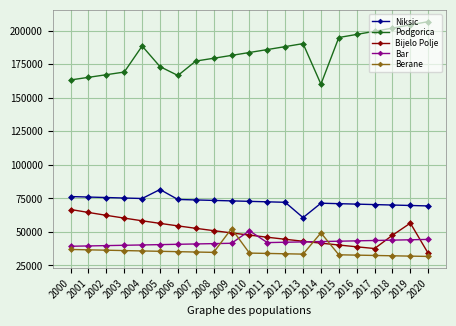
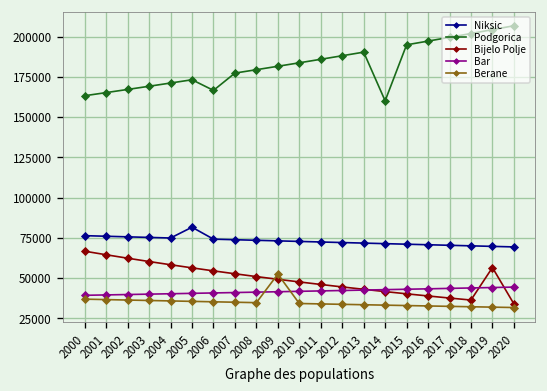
  {
    "Niksic": {
      "2000": 76000,
      "2001": 76000,
      "2002": 76000,
      "2003": 75000,
      "2004": 75000,
      "2005": 82000,
      "2006": 74000,
      "2007": 74000,
      "2008": 73000,
      "2009": 73000,
      "2010": 73000,
      "2011": 72000,
      "2012": 72000,
-     "2013": 61000,
+     "2013": 72000,
      "2014": 71000,
      "2015": 71000,
      "2016": 71000,
      "2017": 70000,
      "2018": 70000,
      "2019": 70000,
      "2020": 69000
    },
    "Podgorica": {
      "2000": 163000,
      "2001": 165000,
      "2002": 167000,
      "2003": 169000,
-     "2004": 189000,
+     "2004": 171000,
      "2005": 173000,
      "2006": 167000,
      "2007": 177000,
      "2008": 179000,
      "2009": 182000,
      "2010": 184000,
      "2011": 186000,
      "2012": 188000,
      "2013": 190000,
      "2014": 160000,
      "2015": 195000,
      "2016": 197000
    },
    "Bijelo Polje": {
      "2000": 67000,
      "2001": 65000,
      "2002": 62000,
      "2003": 60000,
      "2004": 58000,
      "2005": 56000,
      "2006": 55000,
      "2007": 53000,
      "2008": 51000,
      "2009": 49000,
      "2010": 48000,
      "2011": 46000,
      "2012": 45000,
      "2015": 40000,
      "2016": 39000,
      "2017": 38000,
-     "2018": 48000,
+     "2018": 36000,
      "2019": 57000,
      "2020": 34000
    },
    "Bar": {
      "2000": 39000,
      "2001": 40000,
      "2002": 40000,
      "2003": 40000,
      "2004": 40000,
      "2005": 41000,
      "2006": 41000,
      "2007": 41000,
      "2008": 41000,
      "2009": 42000,
-     "2010": 51000,
+     "2010": 42000,
      "2011": 42000,
      "2012": 42000,
      "2015": 43000,
      "2016": 43000,
      "2017": 44000,
      "2018": 44000,
      "2019": 44000,
      "2020": 44000
    },
    "Berane": {
      "2000": 37000,
      "2001": 37000,
      "2002": 36000,
      "2003": 36000,
      "2004": 36000,
      "2005": 36000,
      "2006": 35000,
      "2007": 35000,
      "2008": 35000,
      "2009": 52000,
      "2010": 34000,
      "2011": 34000,
      "2012": 34000,
      "2013": 33000,
-     "2014": 49000,
+     "2014": 33000,
      "2015": 33000,
      "2016": 33000,
      "2017": 32000,
      "2018": 32000,
      "2019": 32000,
      "2020": 32000
    }
  }
